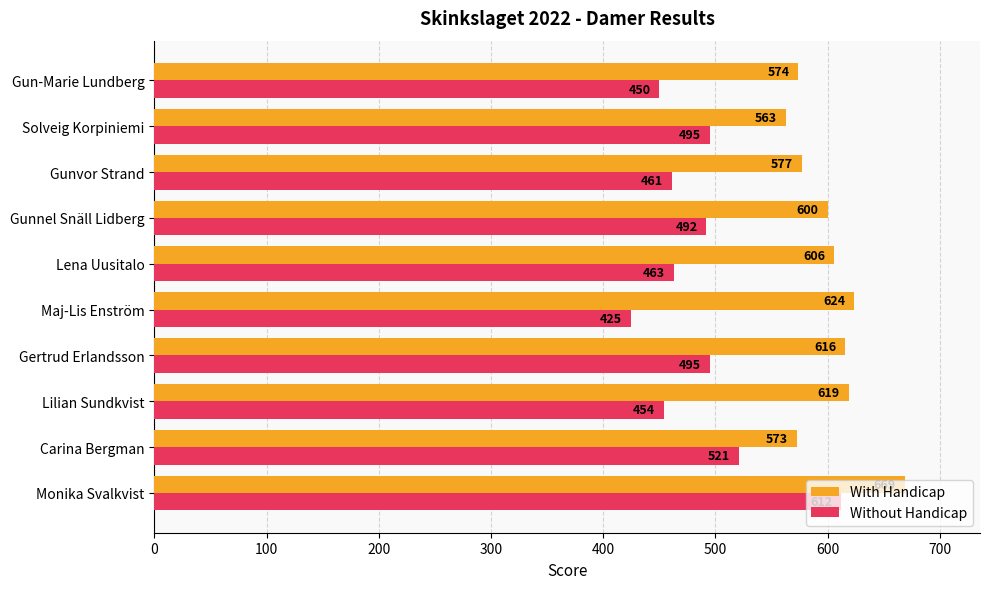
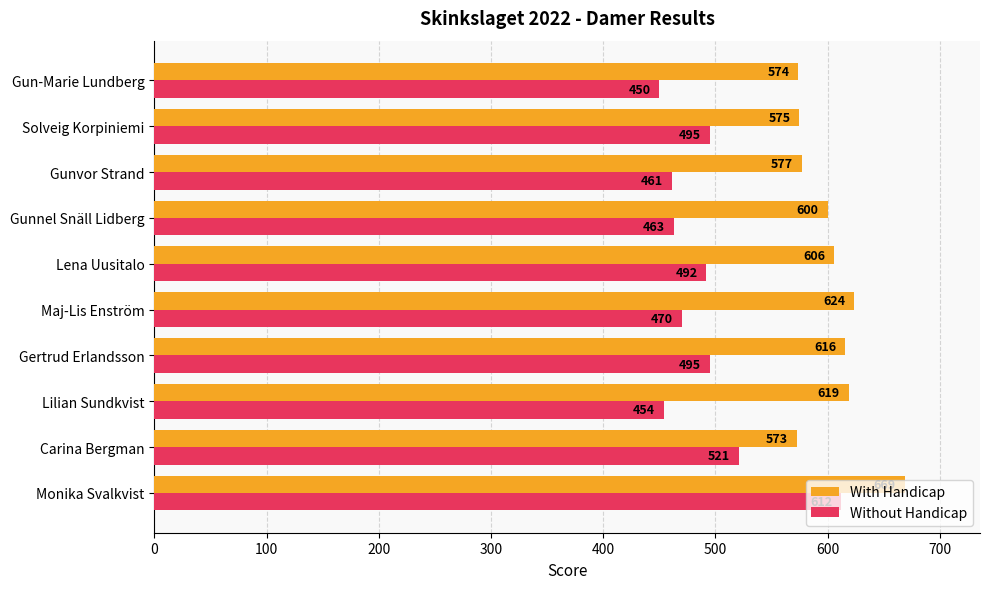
  {
    "With Handicap": {
      "Gun-Marie Lundberg": 574,
-     "Solveig Korpiniemi": 563,
+     "Solveig Korpiniemi": 575,
      "Gunvor Strand": 577,
      "Gunnel Snäll Lidberg": 600,
      "Lena Uusitalo": 606,
      "Maj-Lis Enström": 624,
      "Gertrud Erlandsson": 616,
      "Lilian Sundkvist": 619,
      "Carina Bergman": 573
    },
    "Without Handicap": {
      "Gun-Marie Lundberg": 450,
      "Solveig Korpiniemi": 495,
      "Gunvor Strand": 461,
-     "Gunnel Snäll Lidberg": 492,
-     "Lena Uusitalo": 463,
-     "Maj-Lis Enström": 425,
+     "Gunnel Snäll Lidberg": 463,
+     "Lena Uusitalo": 492,
+     "Maj-Lis Enström": 470,
      "Gertrud Erlandsson": 495,
      "Lilian Sundkvist": 454,
      "Carina Bergman": 521
    }
  }
